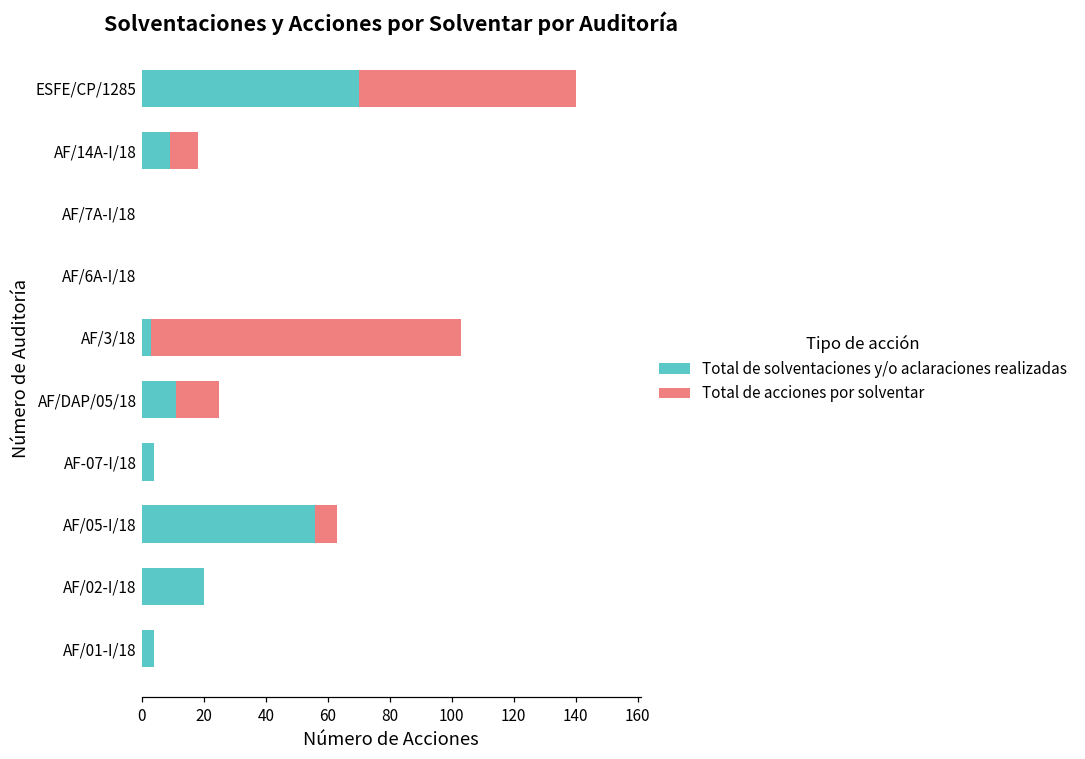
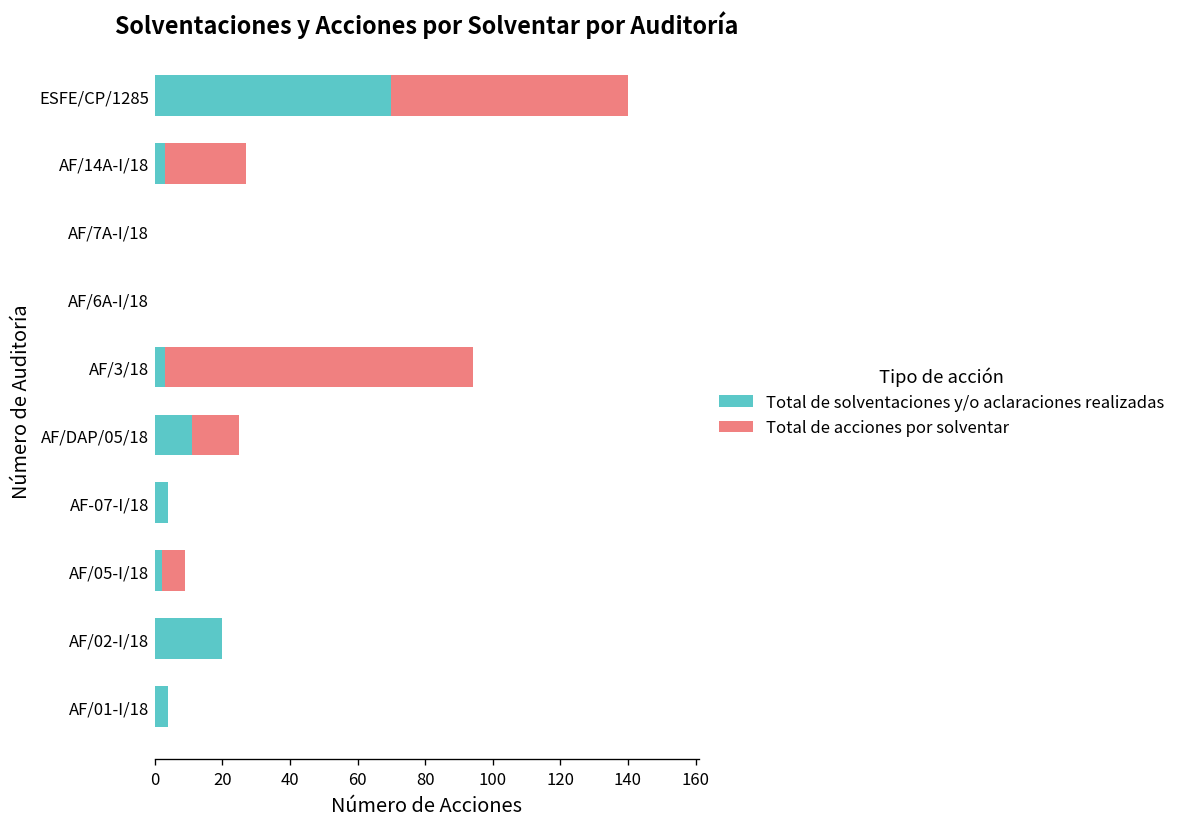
  {
    "Total de solventaciones y/o aclaraciones realizadas": {
      "ESFE/CP/1285": 70,
-     "AF/14A-I/18": 9,
+     "AF/14A-I/18": 3,
      "AF/7A-I/18": 0,
      "AF/6A-I/18": 0,
      "AF/3/18": 3,
      "AF/DAP/05/18": 11,
      "AF-07-I/18": 4,
-     "AF/05-I/18": 56,
+     "AF/05-I/18": 2,
      "AF/02-I/18": 20,
      "AF/01-I/18": 4
    },
    "Total de acciones por solventar": {
      "ESFE/CP/1285": 70,
-     "AF/14A-I/18": 9,
+     "AF/14A-I/18": 24,
      "AF/7A-I/18": 0,
      "AF/6A-I/18": 0,
-     "AF/3/18": 100,
+     "AF/3/18": 91,
      "AF/DAP/05/18": 14,
      "AF-07-I/18": 0,
      "AF/05-I/18": 7,
      "AF/02-I/18": 0,
      "AF/01-I/18": 0
    }
  }
